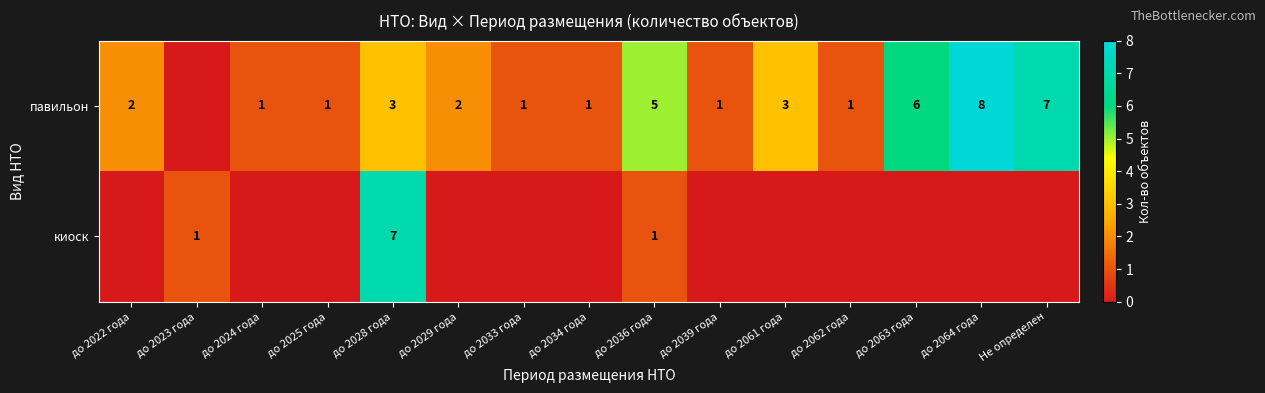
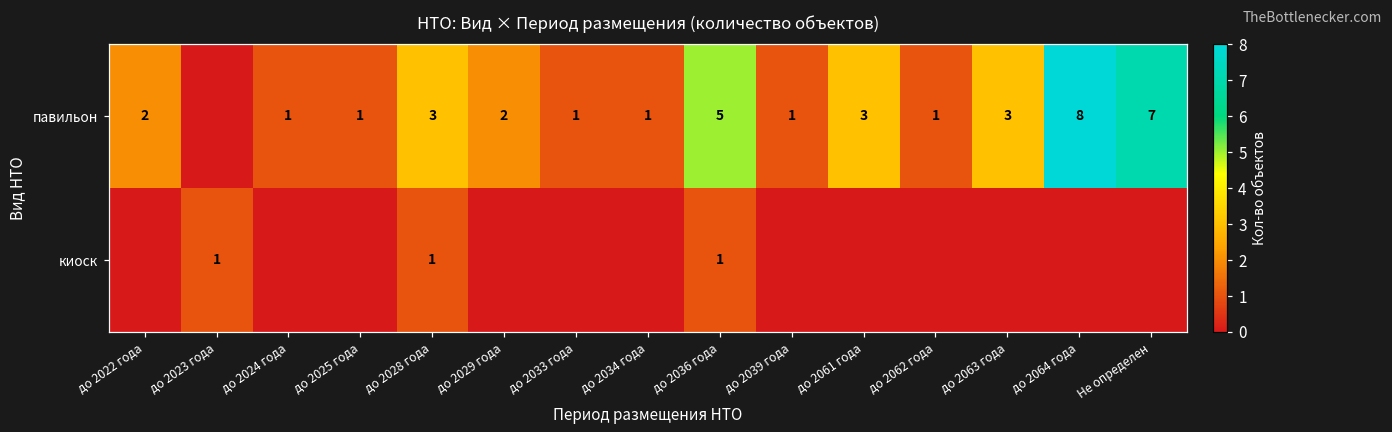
  {
    "павильон": {
      "до 2022 года": 2,
      "до 2024 года": 1,
      "до 2025 года": 1,
      "до 2028 года": 3,
      "до 2029 года": 2,
      "до 2033 года": 1,
      "до 2034 года": 1,
      "до 2036 года": 5,
      "до 2039 года": 1,
      "до 2061 года": 3,
      "до 2062 года": 1,
-     "до 2063 года": 6,
+     "до 2063 года": 3,
      "до 2064 года": 8,
      "Не определен": 7
    },
    "киоск": {
      "до 2023 года": 1,
-     "до 2028 года": 7,
+     "до 2028 года": 1,
      "до 2036 года": 1
    }
  }
